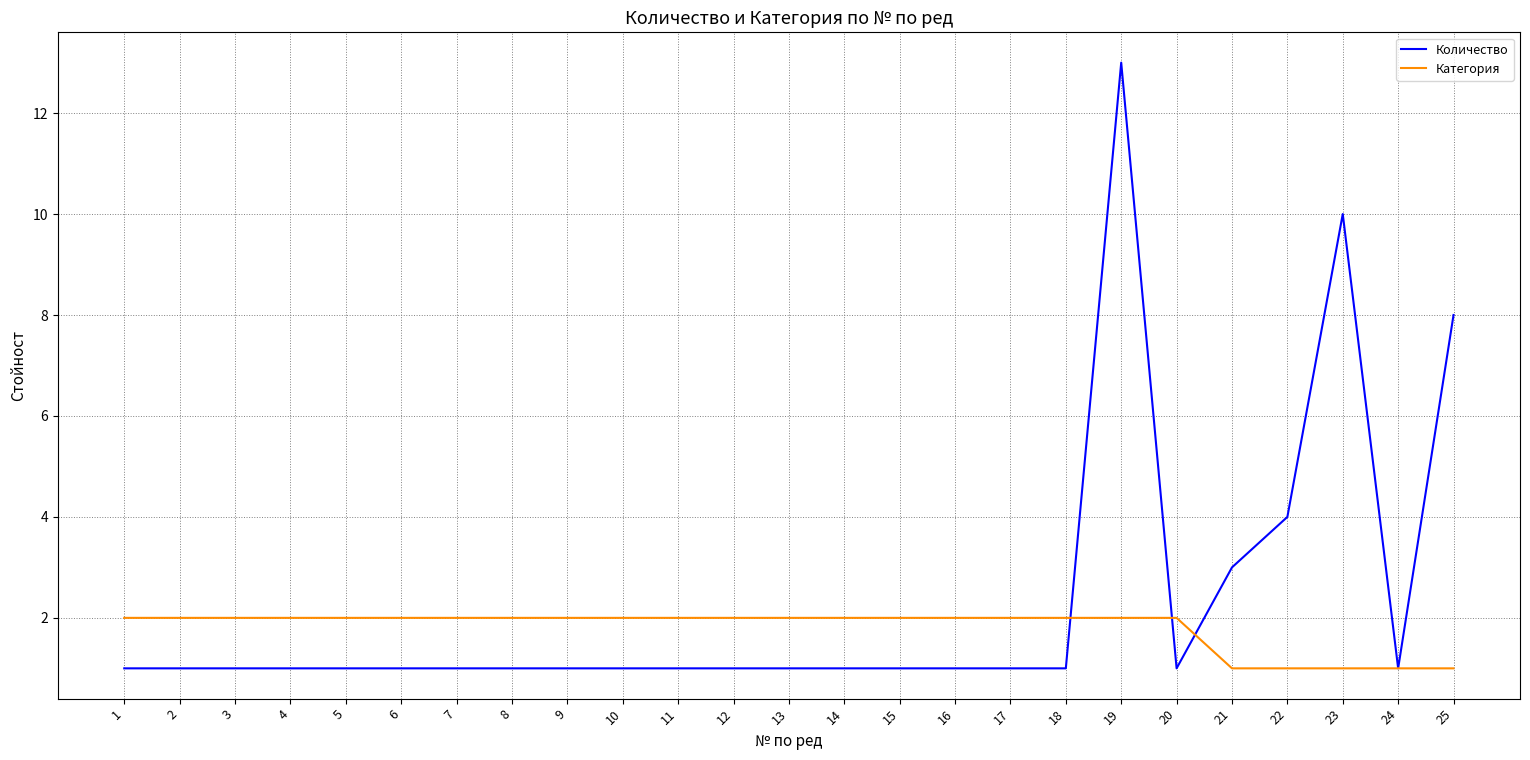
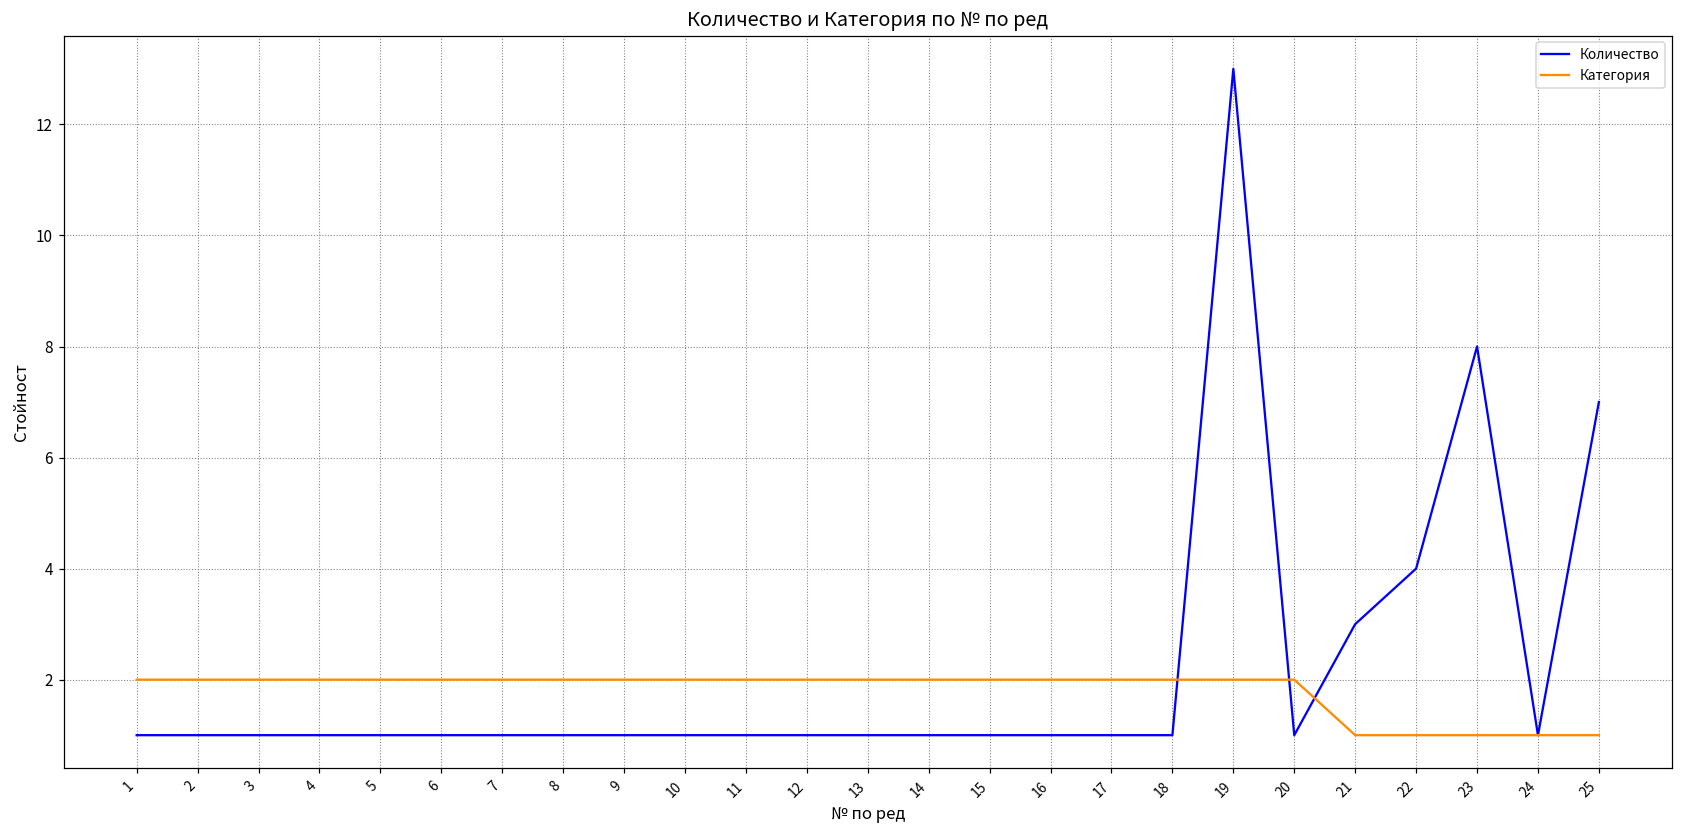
  {
    "Количество": {
      "1": 1,
      "2": 1,
      "3": 1,
      "4": 1,
      "5": 1,
      "6": 1,
      "7": 1,
      "8": 1,
      "9": 1,
      "10": 1,
      "11": 1,
      "12": 1,
      "13": 1,
      "14": 1,
      "15": 1,
      "16": 1,
      "17": 1,
      "18": 1,
      "19": 13,
      "20": 1,
      "21": 3,
      "22": 4,
-     "23": 10,
-     "25": 8
+     "23": 8,
+     "25": 7
    },
    "Категория": {
      "1": 2,
      "2": 2,
      "3": 2,
      "4": 2,
      "5": 2,
      "6": 2,
      "7": 2,
      "8": 2,
      "9": 2,
      "10": 2,
      "11": 2,
      "12": 2,
      "13": 2,
      "14": 2,
      "15": 2,
      "16": 2,
      "17": 2,
      "18": 2,
      "19": 2,
      "20": 2,
      "21": 1,
      "22": 1,
      "23": 1,
      "25": 1
    }
  }
